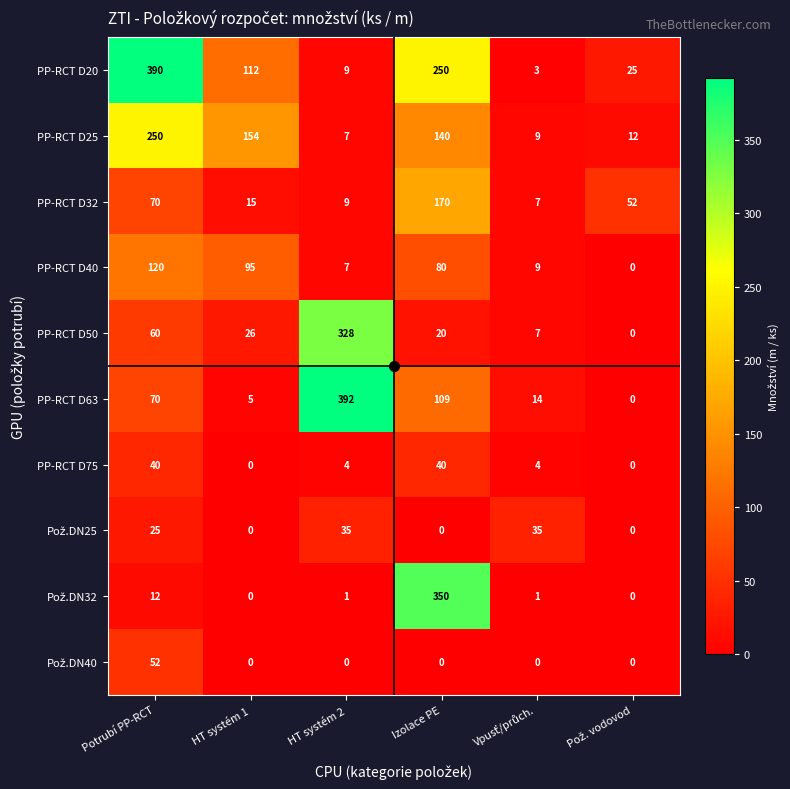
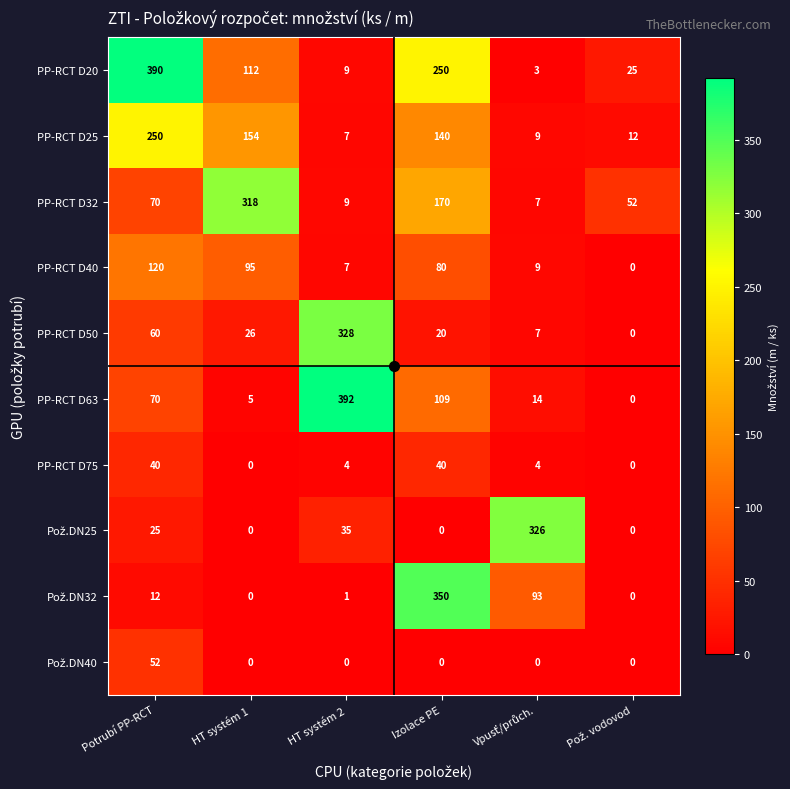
  {
    "PP-RCT D20": {
      "Potrubí PP-RCT": 390,
      "HT systém 1": 112,
      "HT systém 2": 9,
      "Izolace PE": 250,
      "Vpusť/průch.": 3,
      "Pož. vodovod": 25
    },
    "PP-RCT D25": {
      "Potrubí PP-RCT": 250,
      "HT systém 1": 154,
      "HT systém 2": 7,
      "Izolace PE": 140,
      "Vpusť/průch.": 9,
      "Pož. vodovod": 12
    },
    "PP-RCT D32": {
      "Potrubí PP-RCT": 70,
-     "HT systém 1": 15,
+     "HT systém 1": 318,
      "HT systém 2": 9,
      "Izolace PE": 170,
      "Vpusť/průch.": 7,
      "Pož. vodovod": 52
    },
    "PP-RCT D40": {
      "Potrubí PP-RCT": 120,
      "HT systém 1": 95,
      "HT systém 2": 7,
      "Izolace PE": 80,
      "Vpusť/průch.": 9,
      "Pož. vodovod": 0
    },
    "PP-RCT D50": {
      "Potrubí PP-RCT": 60,
      "HT systém 1": 26,
      "HT systém 2": 328,
      "Izolace PE": 20,
      "Vpusť/průch.": 7,
      "Pož. vodovod": 0
    },
    "PP-RCT D63": {
      "Potrubí PP-RCT": 70,
      "HT systém 1": 5,
      "HT systém 2": 392,
      "Izolace PE": 109,
      "Vpusť/průch.": 14,
      "Pož. vodovod": 0
    },
    "PP-RCT D75": {
      "Potrubí PP-RCT": 40,
      "HT systém 1": 0,
      "HT systém 2": 4,
      "Izolace PE": 40,
      "Vpusť/průch.": 4,
      "Pož. vodovod": 0
    },
    "Pož.DN25": {
      "Potrubí PP-RCT": 25,
      "HT systém 1": 0,
      "HT systém 2": 35,
      "Izolace PE": 0,
-     "Vpusť/průch.": 35,
+     "Vpusť/průch.": 326,
      "Pož. vodovod": 0
    },
    "Pož.DN32": {
      "Potrubí PP-RCT": 12,
      "HT systém 1": 0,
      "HT systém 2": 1,
      "Izolace PE": 350,
-     "Vpusť/průch.": 1,
+     "Vpusť/průch.": 93,
      "Pož. vodovod": 0
    },
    "Pož.DN40": {
      "Potrubí PP-RCT": 52,
      "HT systém 1": 0,
      "HT systém 2": 0,
      "Izolace PE": 0,
      "Vpusť/průch.": 0,
      "Pož. vodovod": 0
    }
  }
